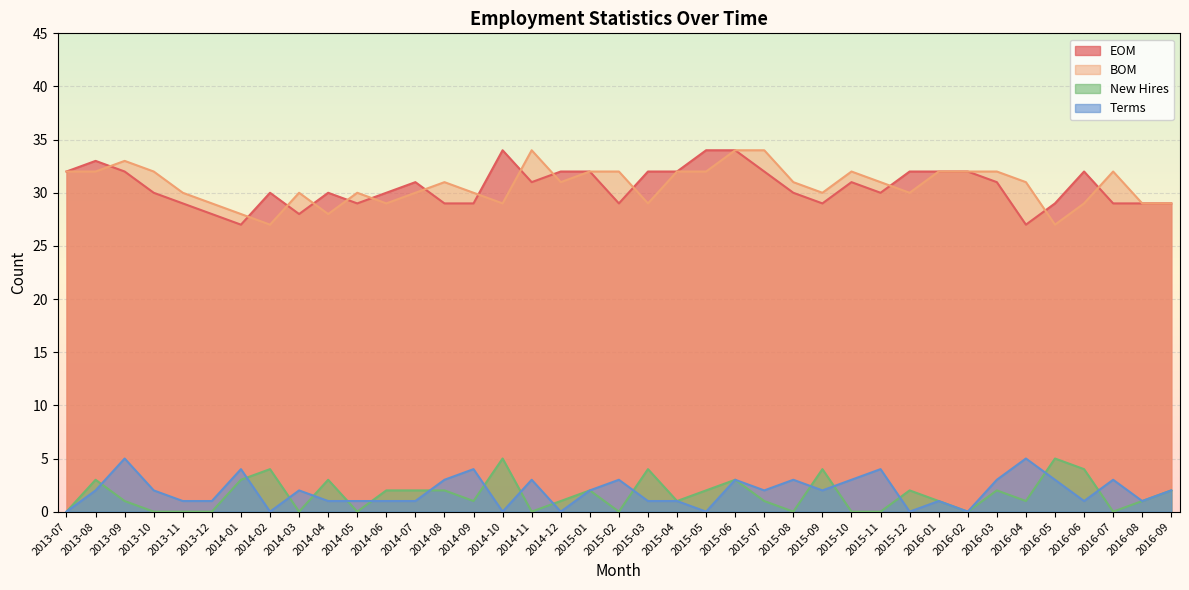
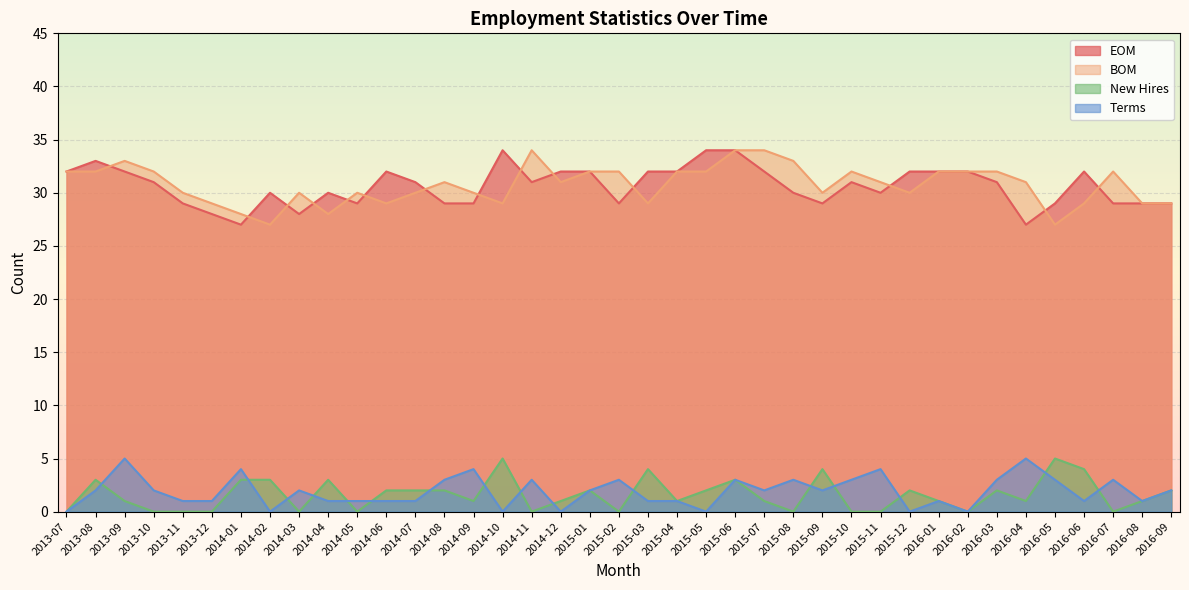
  {
    "EOM": {
      "2013-08": 33,
      "2013-09": 32,
-     "2013-10": 30,
+     "2013-10": 31,
      "2013-11": 29,
      "2013-12": 28,
      "2014-01": 27,
      "2014-02": 30,
      "2014-03": 28,
      "2014-04": 30,
      "2014-05": 29,
-     "2014-06": 30,
+     "2014-06": 32,
      "2014-07": 31,
      "2014-08": 29,
      "2014-09": 29,
      "2014-10": 34,
      "2014-11": 31,
      "2014-12": 32,
      "2015-02": 29,
      "2015-03": 32,
      "2015-05": 34,
      "2015-07": 32,
      "2015-08": 30,
      "2015-09": 29,
      "2015-10": 31,
      "2015-11": 30,
      "2015-12": 32,
      "2016-03": 31,
      "2016-04": 27,
      "2016-05": 29,
      "2016-06": 32,
      "2016-07": 29
    },
    "BOM": {
      "2013-08": 32,
      "2013-09": 33,
      "2013-10": 32,
      "2013-11": 30,
      "2013-12": 29,
      "2014-01": 28,
      "2014-02": 27,
      "2014-03": 30,
      "2014-04": 28,
      "2014-05": 30,
      "2014-06": 29,
      "2014-07": 30,
      "2014-08": 31,
      "2014-09": 30,
      "2014-10": 29,
      "2014-11": 34,
      "2014-12": 31,
      "2015-02": 32,
      "2015-03": 29,
      "2015-05": 32,
      "2015-07": 34,
-     "2015-08": 31,
+     "2015-08": 33,
      "2015-09": 30,
      "2015-10": 32,
      "2015-11": 31,
      "2015-12": 30,
      "2016-03": 32,
      "2016-04": 31,
      "2016-05": 27,
      "2016-06": 29,
      "2016-07": 32
    },
    "New Hires": {
      "2013-08": 3,
      "2013-09": 1,
      "2013-10": 0,
      "2013-11": 0,
      "2013-12": 0,
      "2014-01": 3,
-     "2014-02": 4,
+     "2014-02": 3,
      "2014-03": 0,
      "2014-04": 3,
      "2014-05": 0,
      "2014-06": 2,
      "2014-07": 2,
      "2014-08": 2,
      "2014-09": 1,
      "2014-10": 5,
      "2014-11": 0,
      "2014-12": 1,
      "2015-02": 0,
      "2015-03": 4,
      "2015-05": 2,
      "2015-07": 1,
      "2015-08": 0,
      "2015-09": 4,
      "2015-10": 0,
      "2015-11": 0,
      "2015-12": 2,
      "2016-03": 2,
      "2016-04": 1,
      "2016-05": 5,
      "2016-06": 4,
      "2016-07": 0
    },
    "Terms": {
      "2013-08": 2,
      "2013-09": 5,
      "2013-10": 2,
      "2013-11": 1,
      "2013-12": 1,
      "2014-01": 4,
      "2014-02": 0,
      "2014-03": 2,
      "2014-04": 1,
      "2014-05": 1,
      "2014-06": 1,
      "2014-07": 1,
      "2014-08": 3,
      "2014-09": 4,
      "2014-10": 0,
      "2014-11": 3,
      "2014-12": 0,
      "2015-02": 3,
      "2015-03": 1,
      "2015-05": 0,
      "2015-07": 2,
      "2015-08": 3,
      "2015-09": 2,
      "2015-10": 3,
      "2015-11": 4,
      "2015-12": 0,
      "2016-03": 3,
      "2016-04": 5,
      "2016-05": 3,
      "2016-06": 1,
      "2016-07": 3
    }
  }
